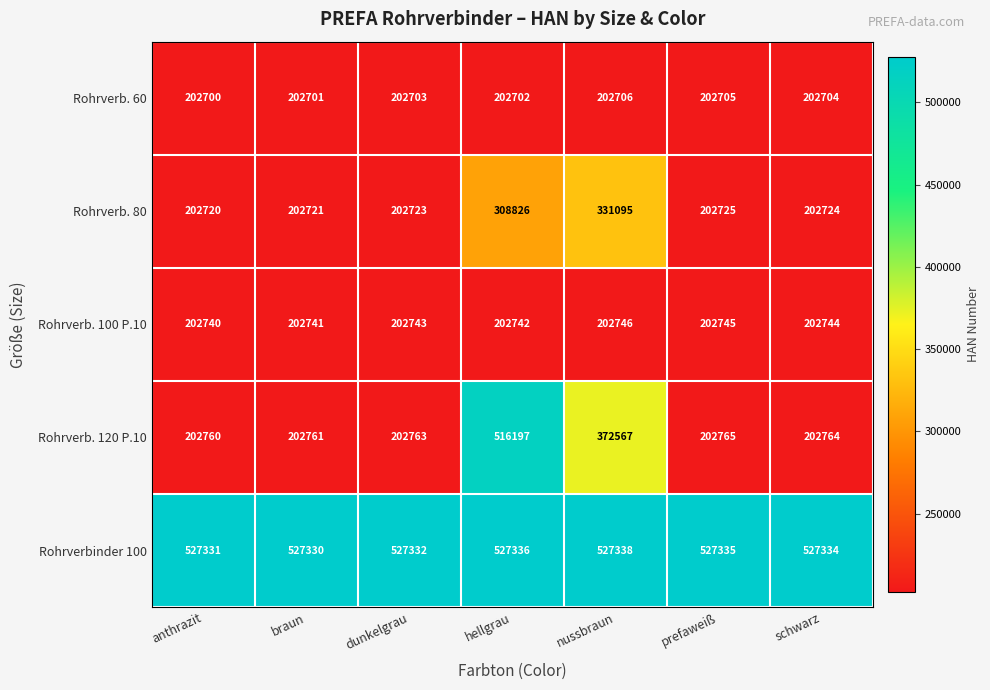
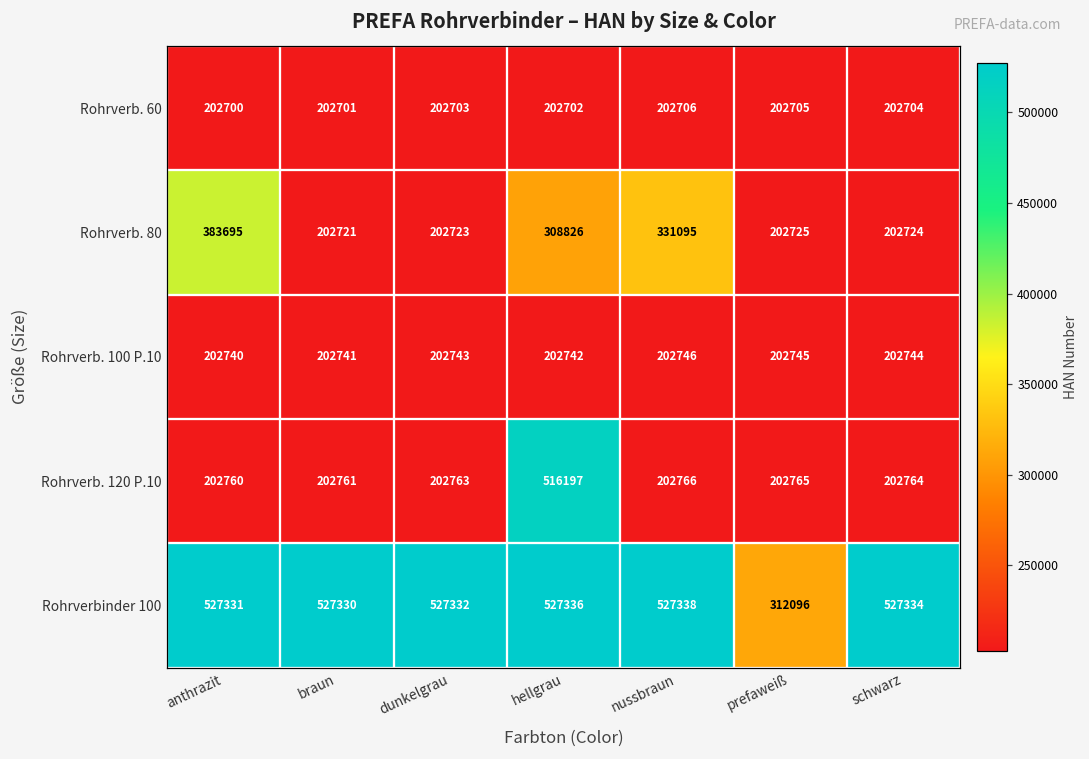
  {
    "Rohrverb. 60": {
      "anthrazit": 202700,
      "braun": 202701,
      "dunkelgrau": 202703,
      "hellgrau": 202702,
      "nussbraun": 202706,
      "prefaweiß": 202705,
      "schwarz": 202704
    },
    "Rohrverb. 80": {
-     "anthrazit": 202720,
+     "anthrazit": 383695,
      "braun": 202721,
      "dunkelgrau": 202723,
      "hellgrau": 308826,
      "nussbraun": 331095,
      "prefaweiß": 202725,
      "schwarz": 202724
    },
    "Rohrverb. 100 P.10": {
      "anthrazit": 202740,
      "braun": 202741,
      "dunkelgrau": 202743,
      "hellgrau": 202742,
      "nussbraun": 202746,
      "prefaweiß": 202745,
      "schwarz": 202744
    },
    "Rohrverb. 120 P.10": {
      "anthrazit": 202760,
      "braun": 202761,
      "dunkelgrau": 202763,
      "hellgrau": 516197,
-     "nussbraun": 372567,
+     "nussbraun": 202766,
      "prefaweiß": 202765,
      "schwarz": 202764
    },
    "Rohrverbinder 100": {
      "anthrazit": 527331,
      "braun": 527330,
      "dunkelgrau": 527332,
      "hellgrau": 527336,
      "nussbraun": 527338,
-     "prefaweiß": 527335,
+     "prefaweiß": 312096,
      "schwarz": 527334
    }
  }
